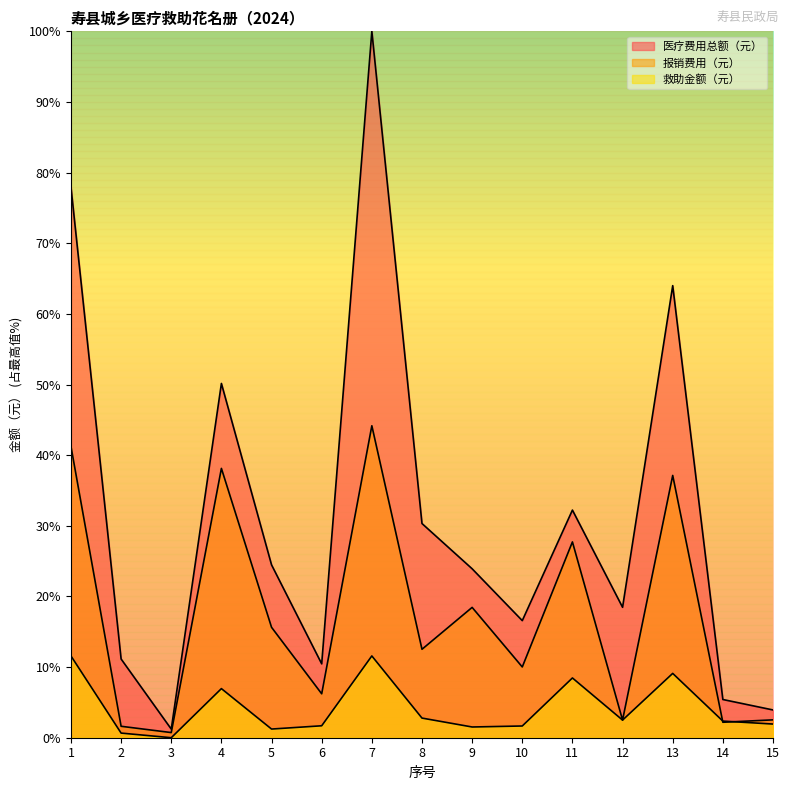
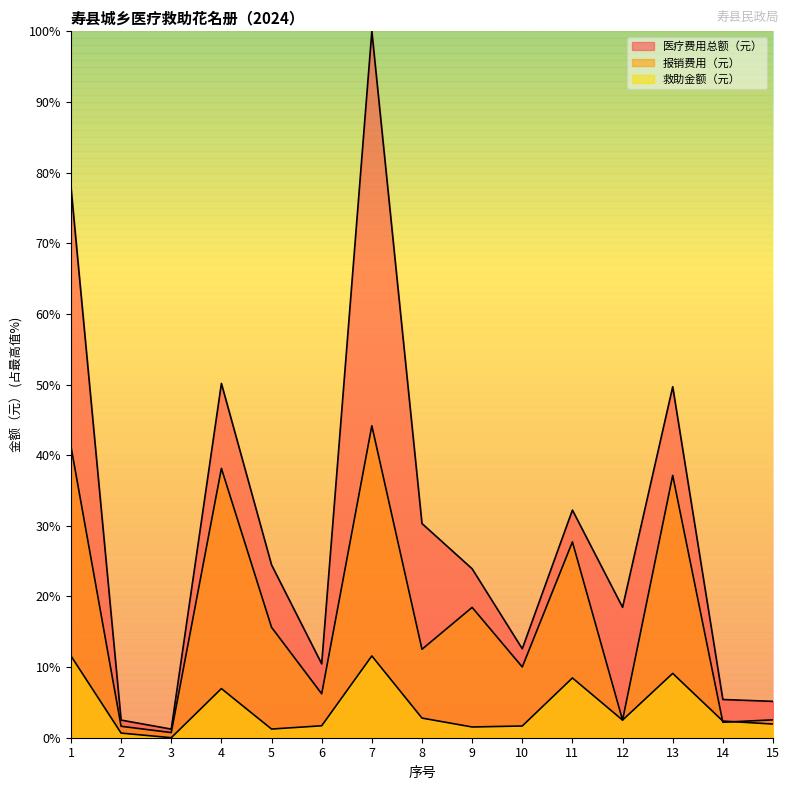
  {
    "医疗费用总额（元）": {
      "1": "78%",
-     "2": "11%",
+     "2": "2%",
      "3": "1%",
      "4": "50%",
      "5": "24%",
      "6": "10%",
      "7": "100%",
      "8": "30%",
      "9": "24%",
-     "10": "17%",
+     "10": "13%",
      "11": "32%",
      "12": "18%",
-     "13": "64%",
+     "13": "50%",
      "14": "5%",
-     "15": "4%"
+     "15": "5%"
    }
  }
